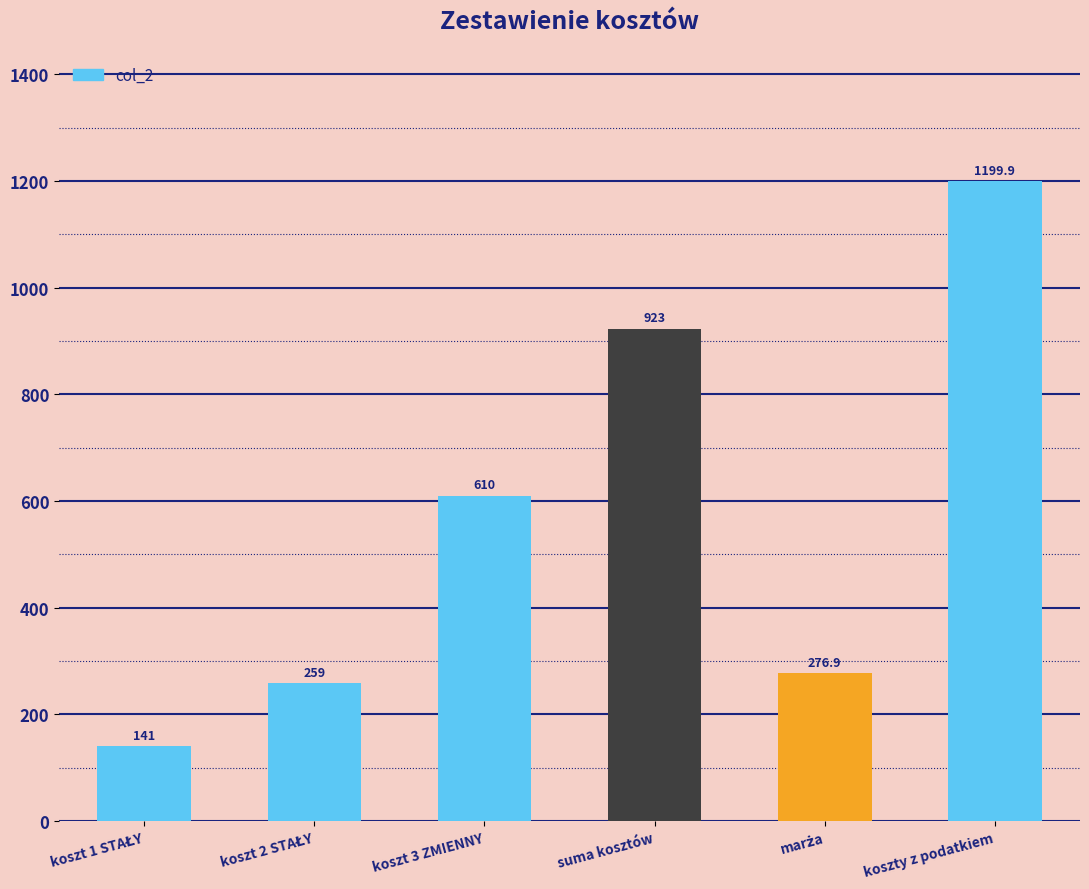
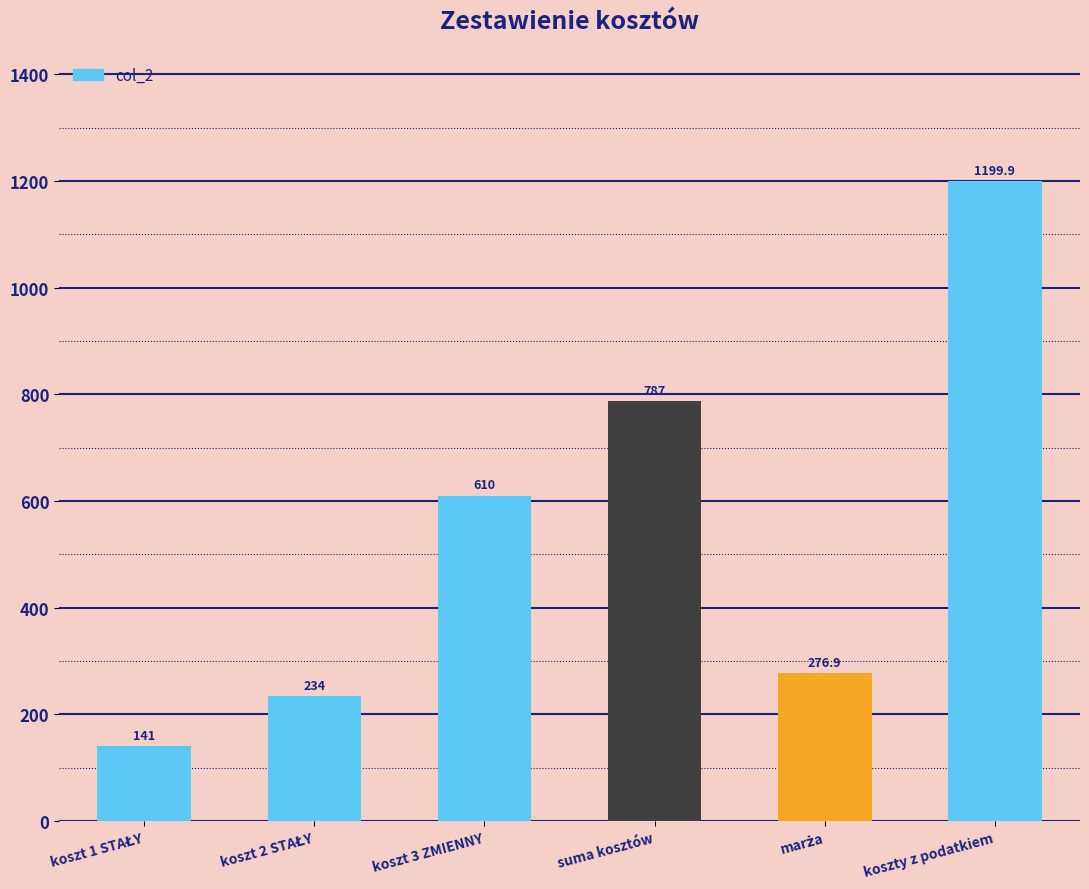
  {
    "koszt 1 STAŁY": 141,
-   "koszt 2 STAŁY": 259,
+   "koszt 2 STAŁY": 234,
    "koszt 3 ZMIENNY": 610,
-   "suma kosztów": 923,
+   "suma kosztów": 787,
    "marża": 276.9,
    "koszty z podatkiem": 1199.9
  }
